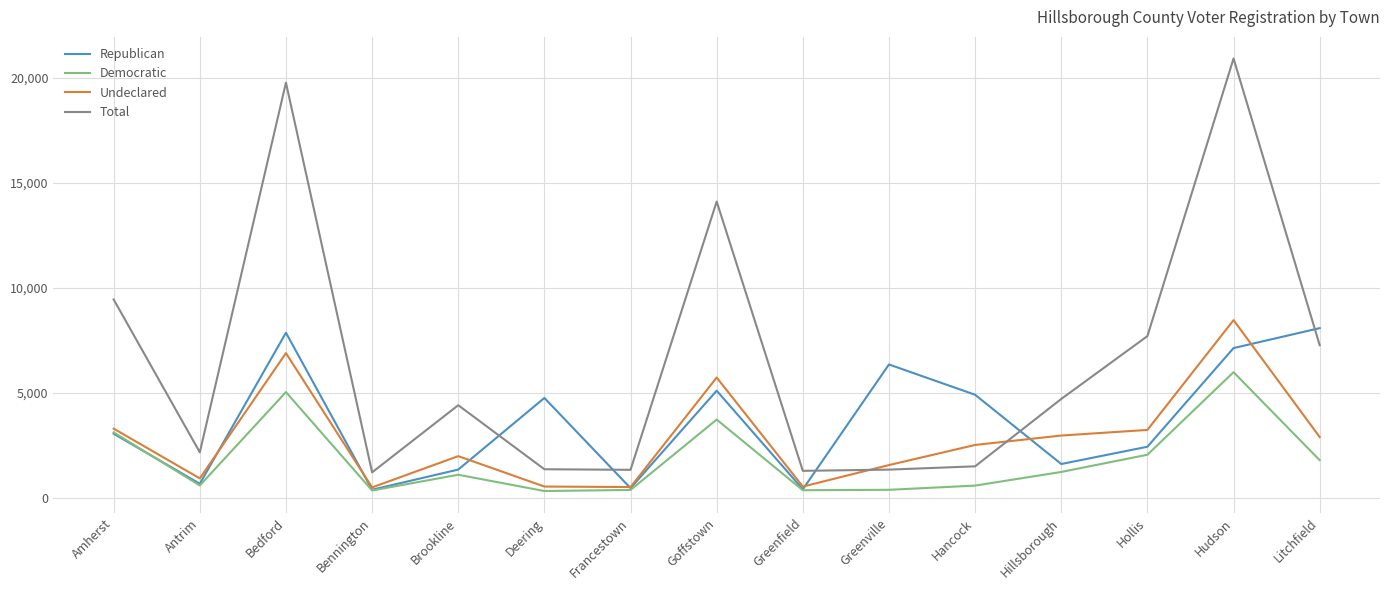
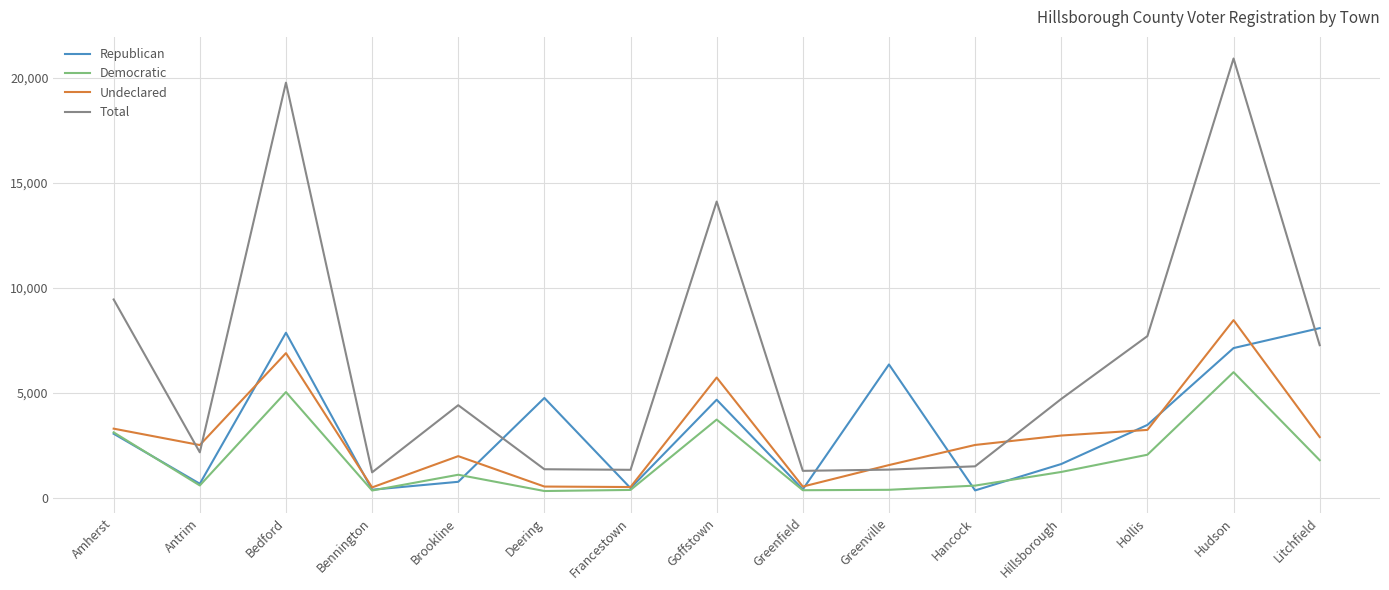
  {
    "Republican": {
      "Bedford": "7,900",
-     "Brookline": "1,300",
+     "Brookline": "800",
      "Deering": "4,700",
-     "Goffstown": "5,100",
+     "Goffstown": "4,700",
      "Greenville": "6,300",
-     "Hancock": "4,900",
+     "Hancock": "300",
      "Hillsborough": "1,600",
-     "Hollis": "2,400",
+     "Hollis": "3,500",
      "Hudson": "7,100",
      "Litchfield": "8,100"
    },
    "Undeclared": {
      "Amherst": "3,300",
-     "Antrim": "900",
+     "Antrim": "2,500",
      "Bedford": "6,900",
      "Brookline": "2,000",
      "Deering": "500",
      "Goffstown": "5,700",
      "Greenfield": "500",
      "Greenville": "1,600",
      "Hancock": "2,500",
      "Hillsborough": "3,000",
      "Hollis": "3,200",
      "Hudson": "8,500",
      "Litchfield": "2,900"
    }
  }
